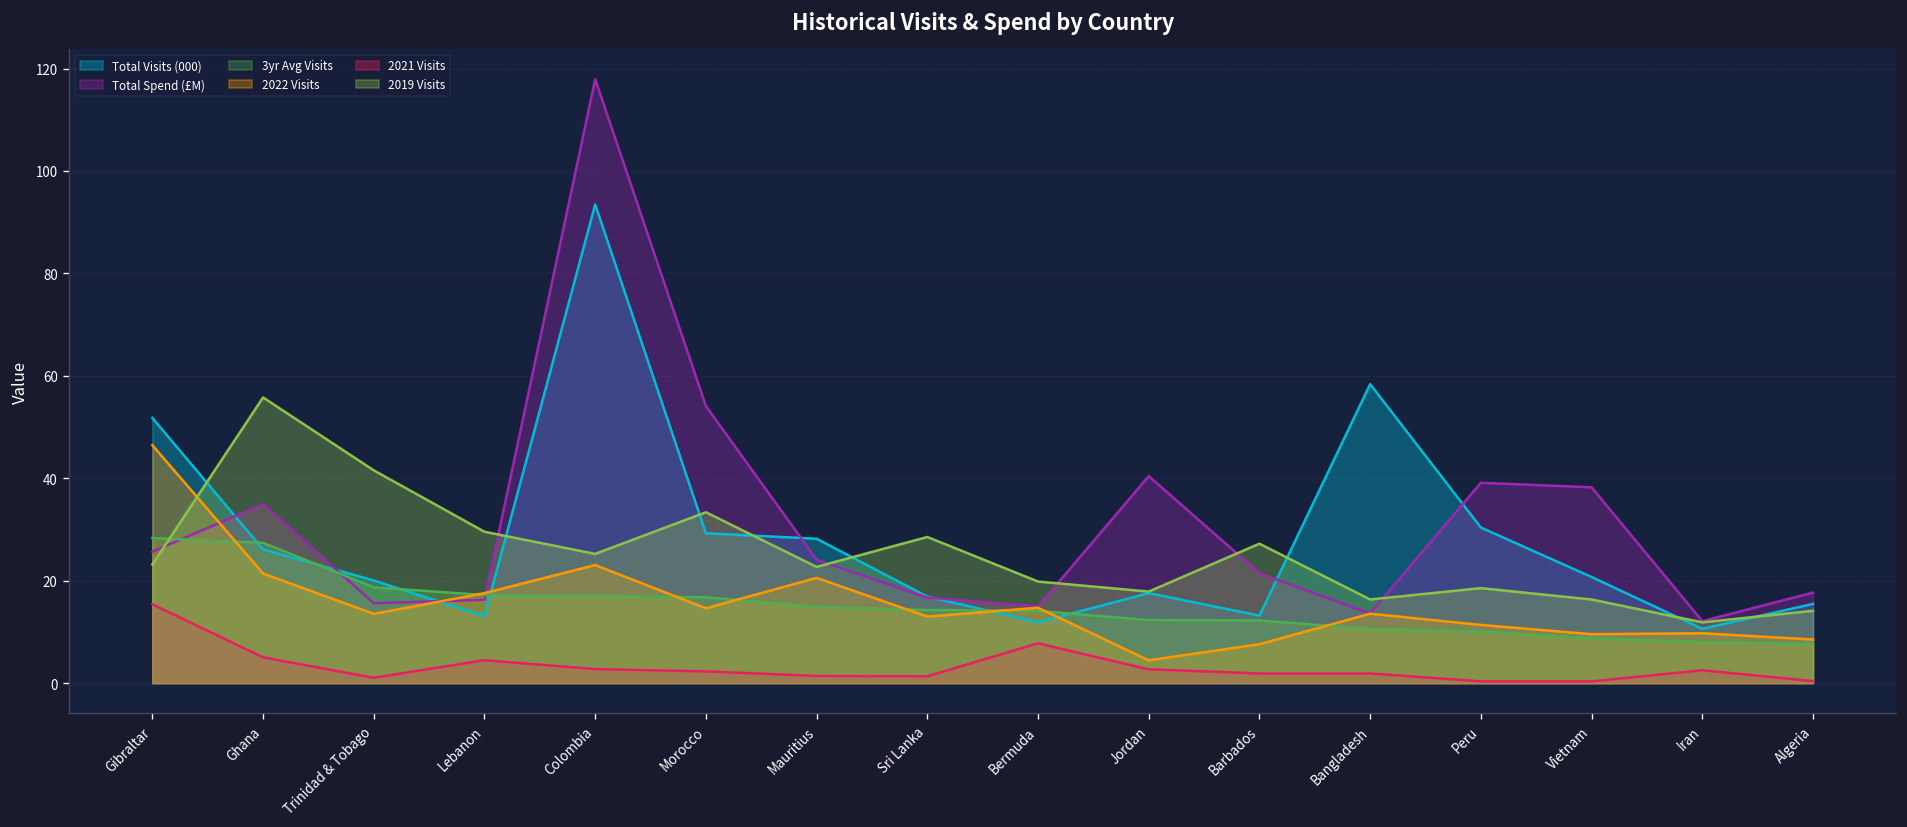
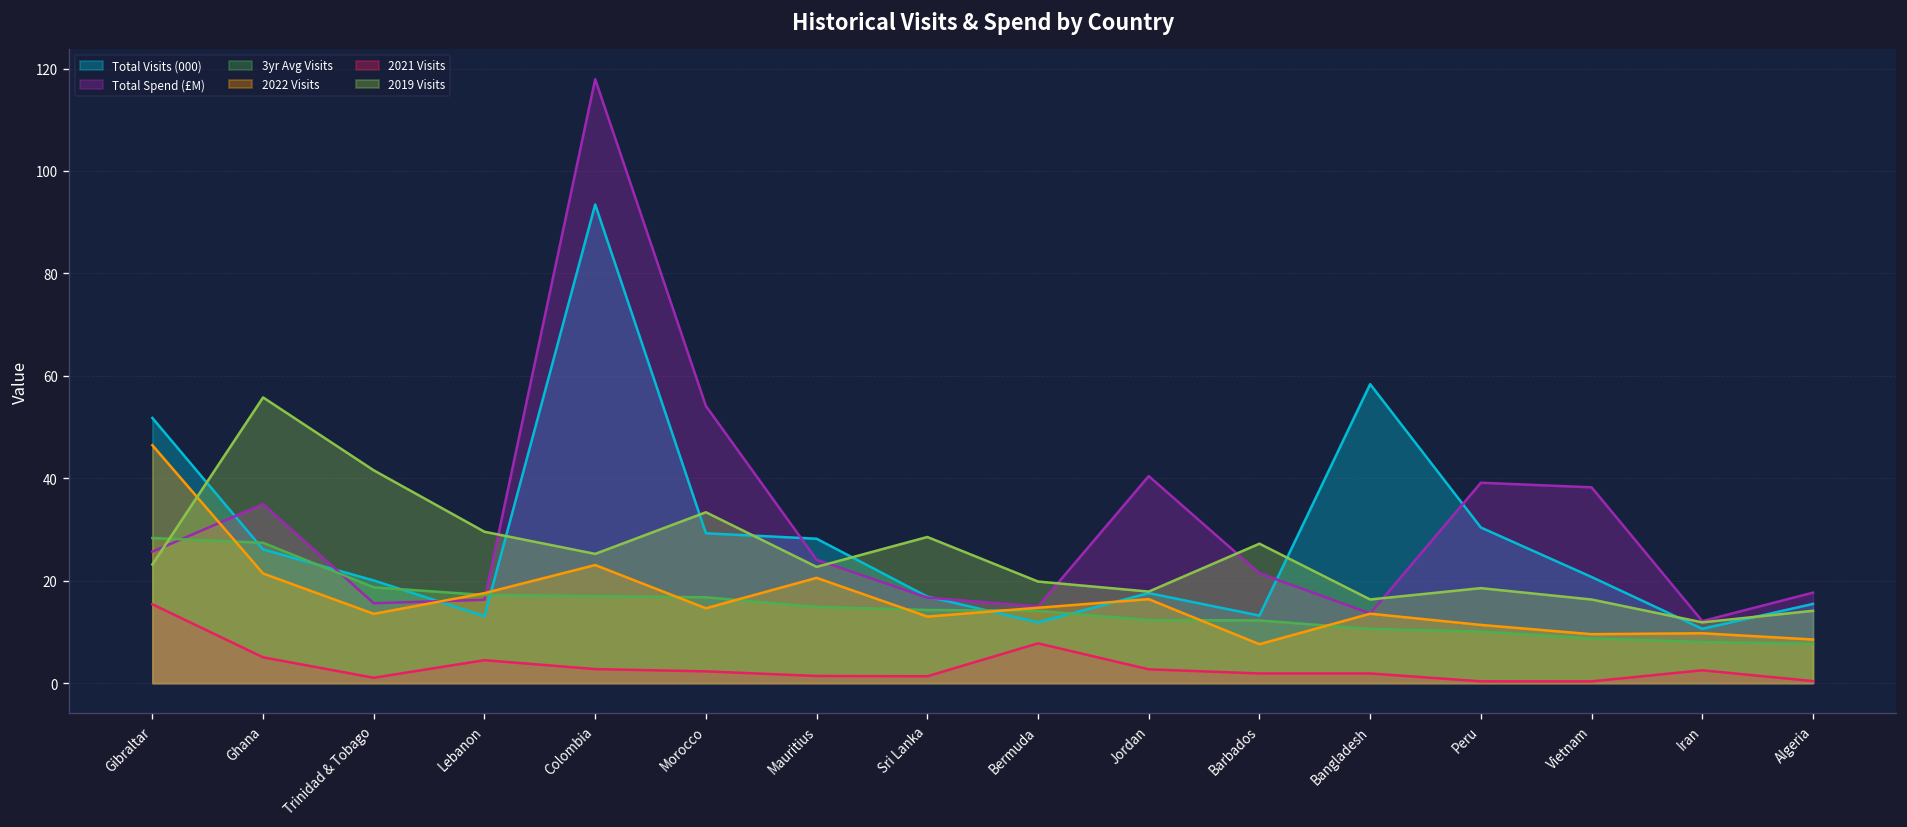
  {
    "Total Visits (000)": {
      "Gibraltar": 52,
      "Ghana": 26,
      "Trinidad & Tobago": 20,
      "Lebanon": 13,
      "Colombia": 93,
      "Morocco": 29,
      "Mauritius": 28,
      "Bermuda": 12,
      "Barbados": 13,
      "Bangladesh": 58,
      "Peru": 30,
      "Vietnam": 21,
      "Iran": 11,
      "Algeria": 15
    },
    "2022 Visits": {
      "Gibraltar": 46,
      "Ghana": 21,
      "Trinidad & Tobago": 14,
      "Colombia": 23,
      "Morocco": 15,
      "Mauritius": 21,
      "Sri Lanka": 13,
-     "Jordan": 4,
+     "Jordan": 16,
      "Barbados": 8,
      "Peru": 11,
      "Vietnam": 10,
      "Iran": 10,
      "Algeria": 9
    }
  }
